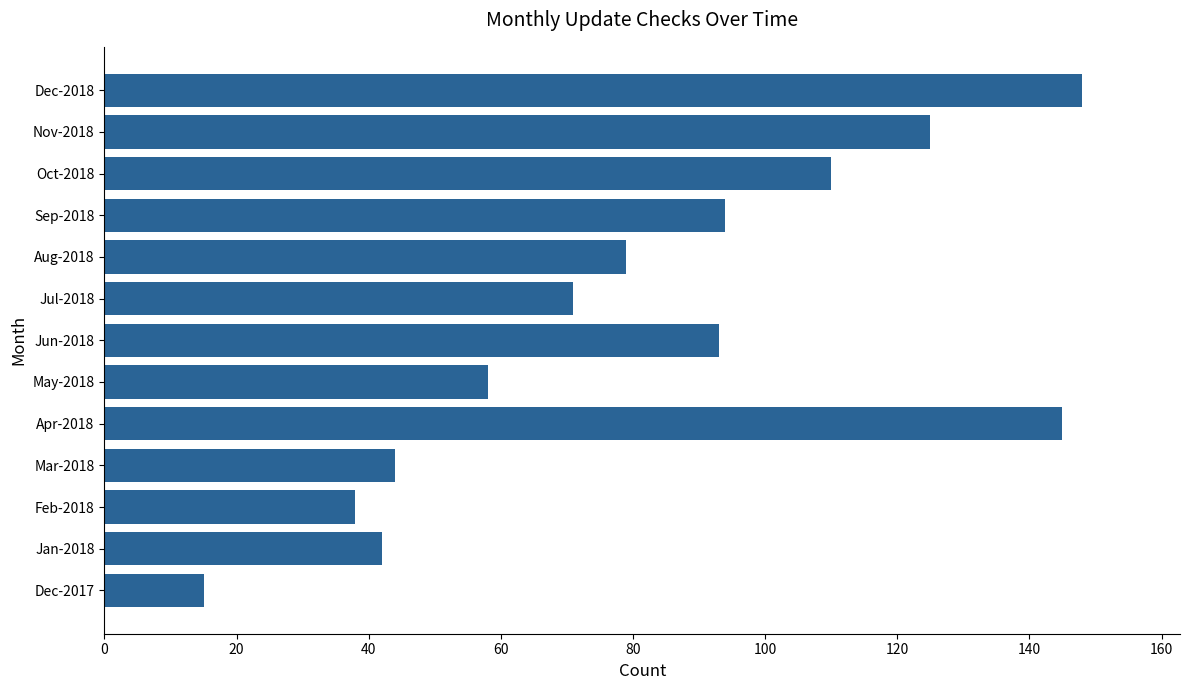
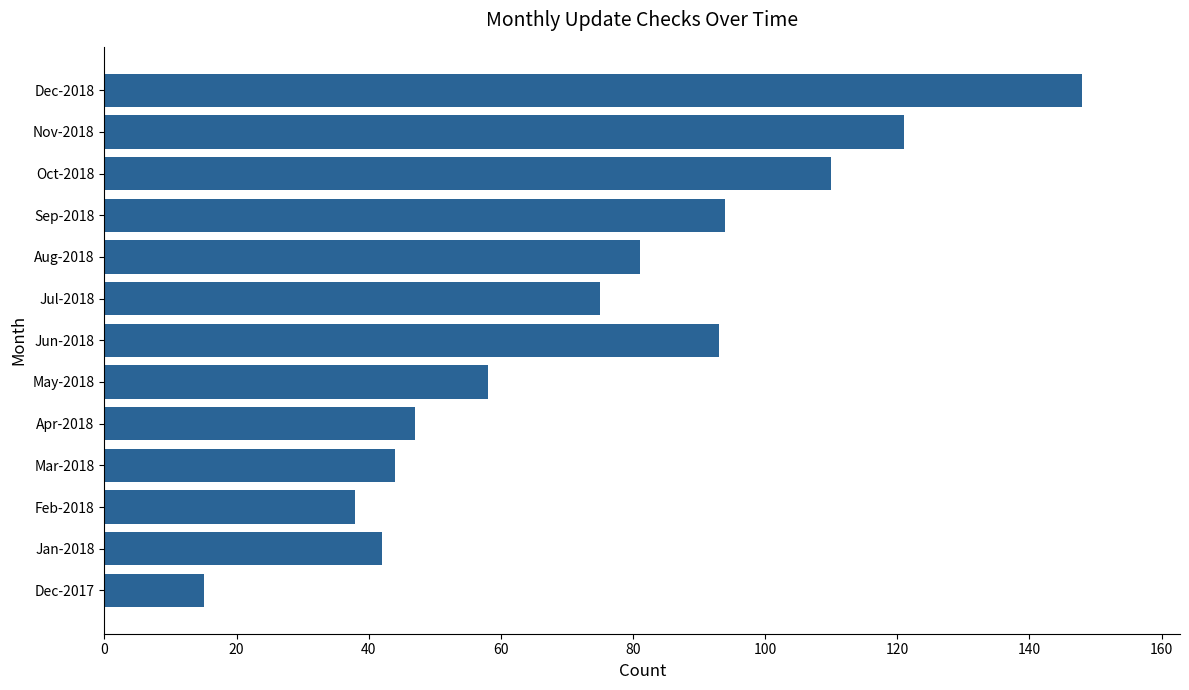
  {
    "Dec-2018": 148,
-   "Nov-2018": 125,
+   "Nov-2018": 121,
    "Oct-2018": 110,
    "Sep-2018": 94,
-   "Aug-2018": 79,
-   "Jul-2018": 71,
+   "Aug-2018": 81,
+   "Jul-2018": 75,
    "Jun-2018": 93,
    "May-2018": 58,
-   "Apr-2018": 145,
+   "Apr-2018": 47,
    "Mar-2018": 44,
    "Feb-2018": 38,
    "Jan-2018": 42,
    "Dec-2017": 15
  }
